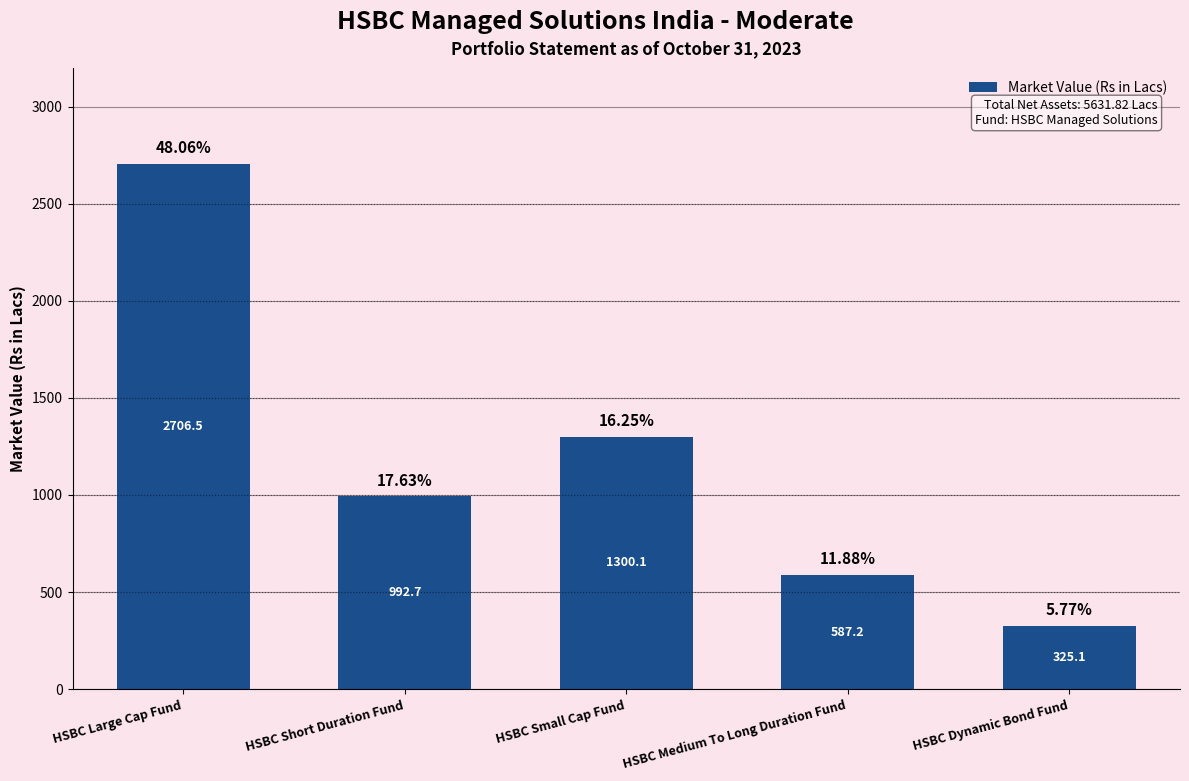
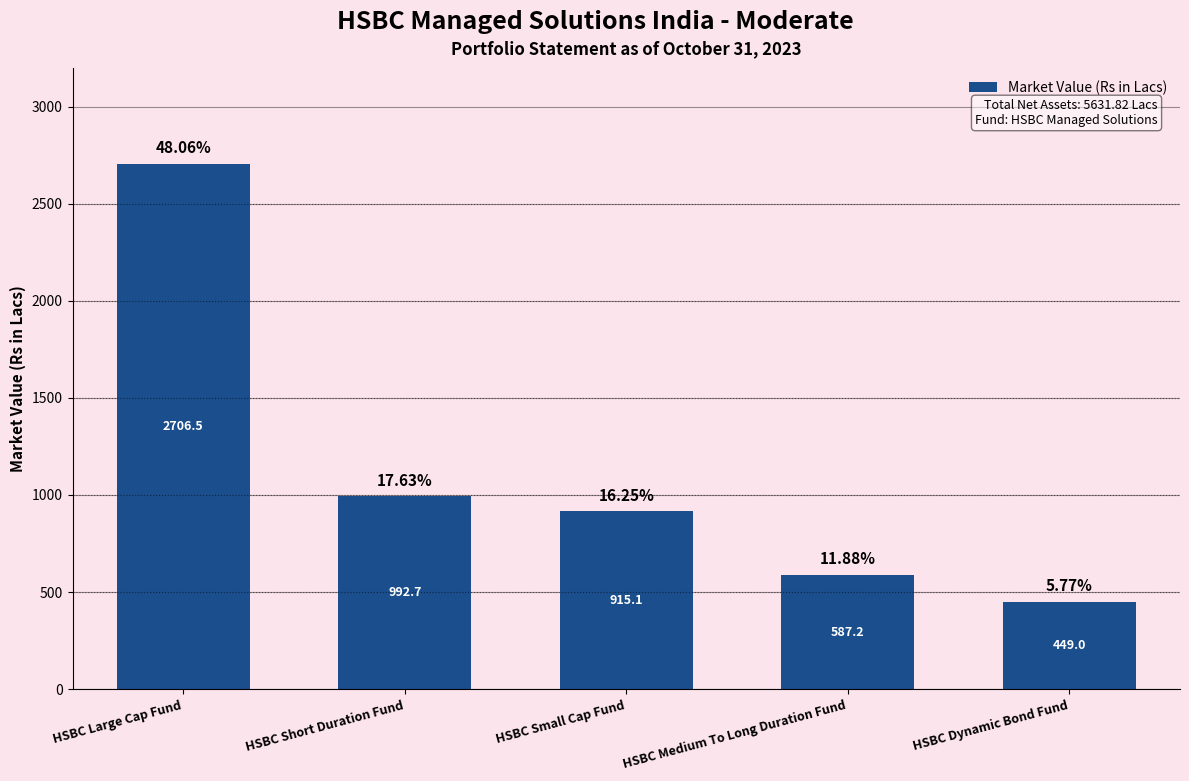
  {
    "HSBC Large Cap Fund": 2706.5,
    "HSBC Short Duration Fund": 992.7,
-   "HSBC Small Cap Fund": 1300.1,
+   "HSBC Small Cap Fund": 915.1,
    "HSBC Medium To Long Duration Fund": 587.2,
-   "HSBC Dynamic Bond Fund": 325.1
+   "HSBC Dynamic Bond Fund": 449.0
  }
